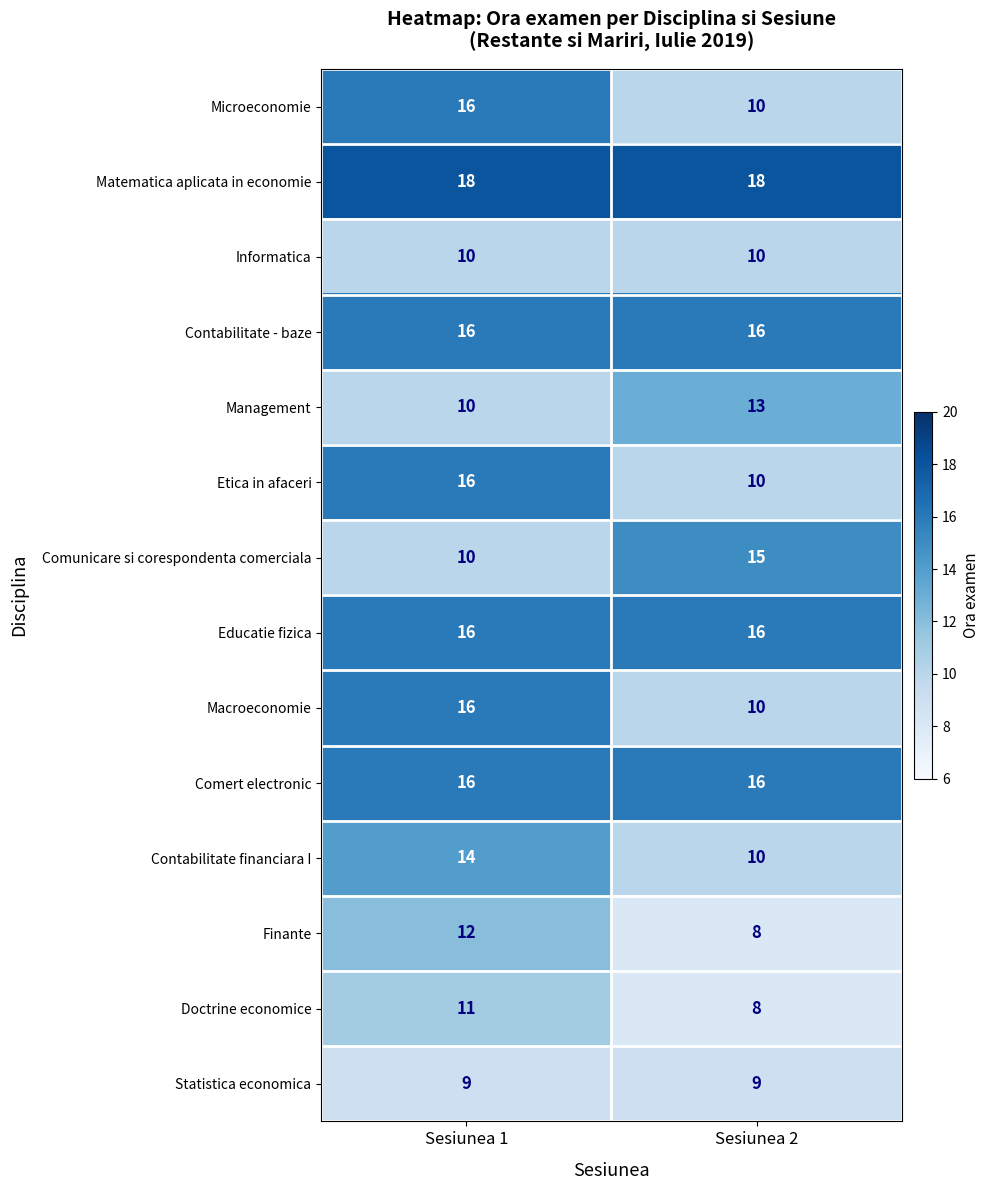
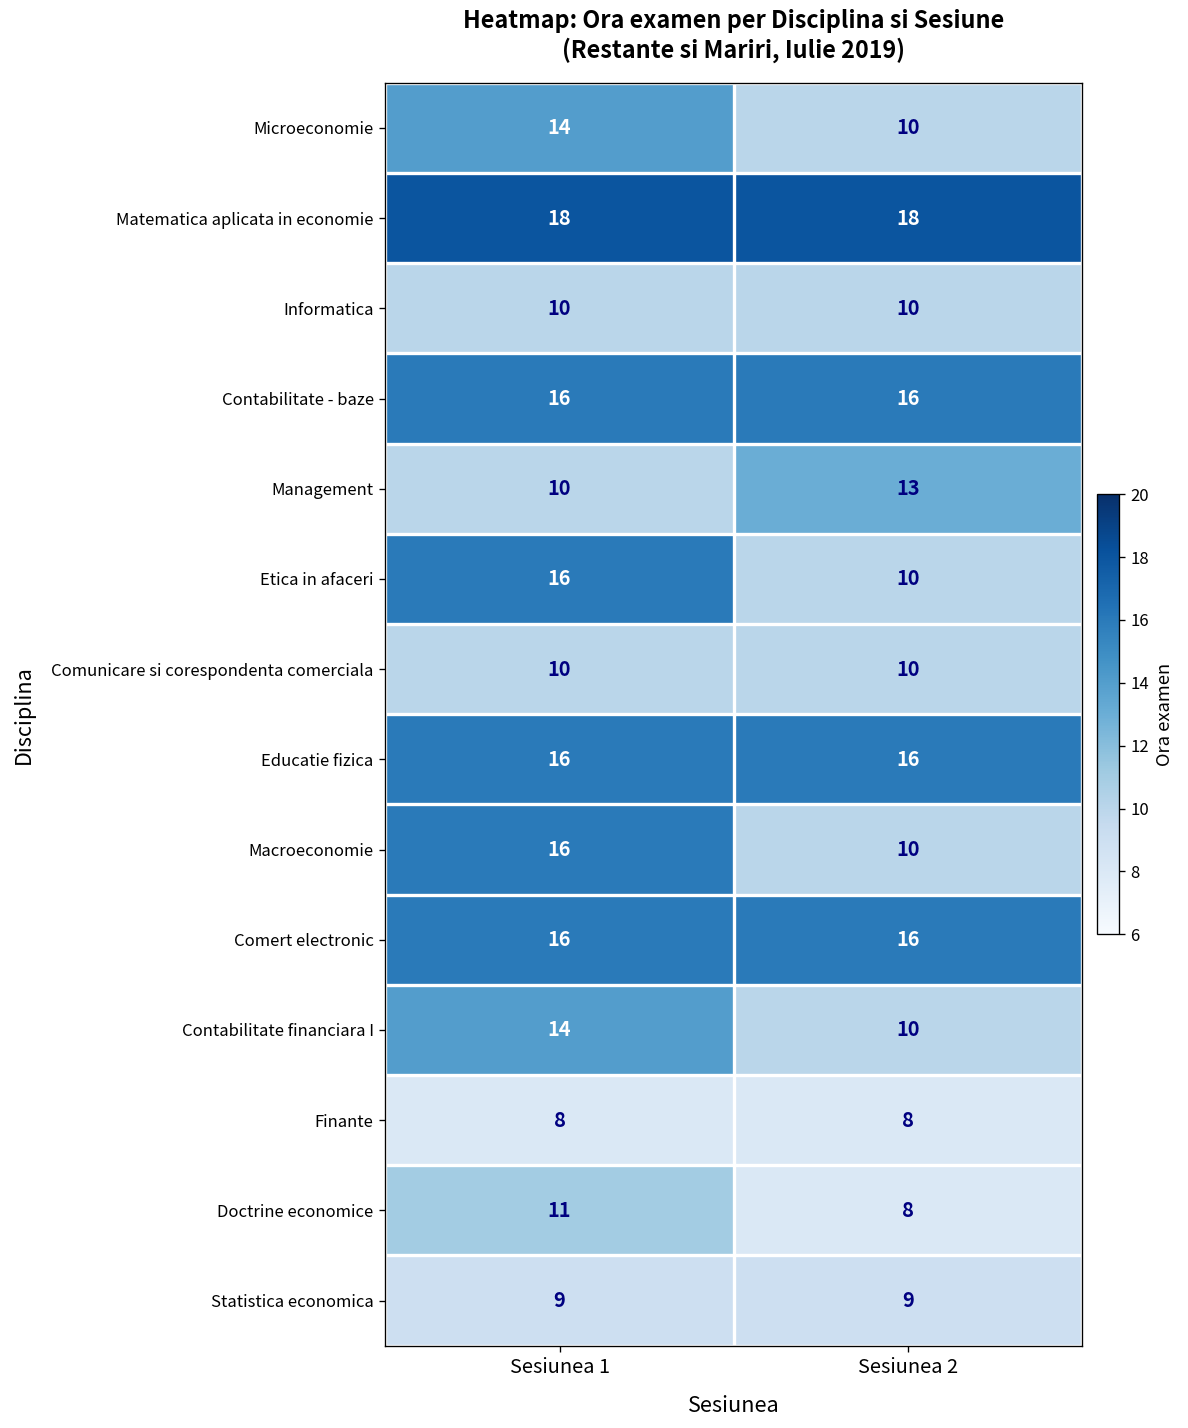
  {
    "Microeconomie": {
-     "Sesiunea 1": 16,
+     "Sesiunea 1": 14,
      "Sesiunea 2": 10
    },
    "Matematica aplicata in economie": {
      "Sesiunea 1": 18,
      "Sesiunea 2": 18
    },
    "Informatica": {
      "Sesiunea 1": 10,
      "Sesiunea 2": 10
    },
    "Contabilitate - baze": {
      "Sesiunea 1": 16,
      "Sesiunea 2": 16
    },
    "Management": {
      "Sesiunea 1": 10,
      "Sesiunea 2": 13
    },
    "Etica in afaceri": {
      "Sesiunea 1": 16,
      "Sesiunea 2": 10
    },
    "Comunicare si corespondenta comerciala": {
      "Sesiunea 1": 10,
-     "Sesiunea 2": 15
+     "Sesiunea 2": 10
    },
    "Educatie fizica": {
      "Sesiunea 1": 16,
      "Sesiunea 2": 16
    },
    "Macroeconomie": {
      "Sesiunea 1": 16,
      "Sesiunea 2": 10
    },
    "Comert electronic": {
      "Sesiunea 1": 16,
      "Sesiunea 2": 16
    },
    "Contabilitate financiara I": {
      "Sesiunea 1": 14,
      "Sesiunea 2": 10
    },
    "Finante": {
-     "Sesiunea 1": 12,
+     "Sesiunea 1": 8,
      "Sesiunea 2": 8
    },
    "Doctrine economice": {
      "Sesiunea 1": 11,
      "Sesiunea 2": 8
    },
    "Statistica economica": {
      "Sesiunea 1": 9,
      "Sesiunea 2": 9
    }
  }
